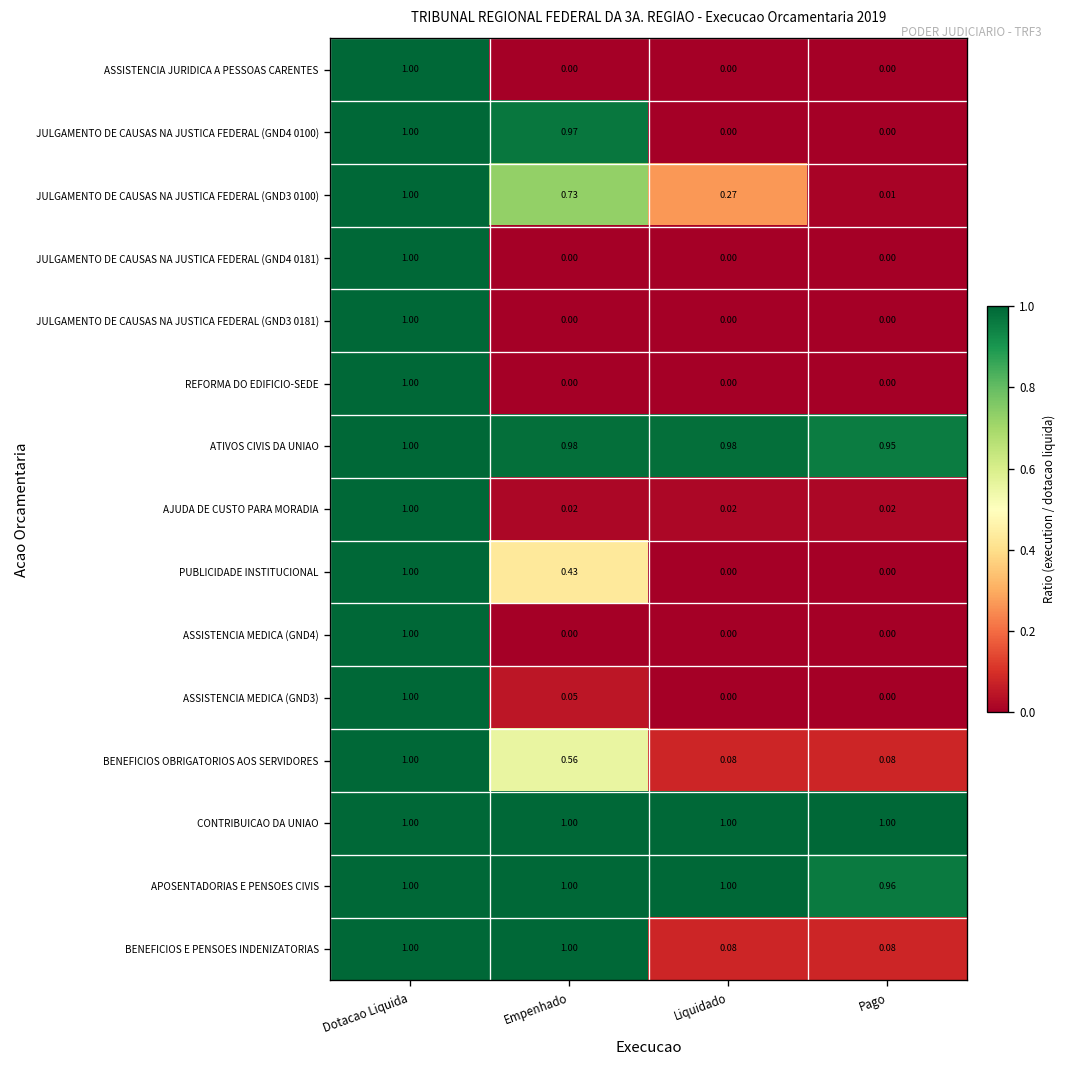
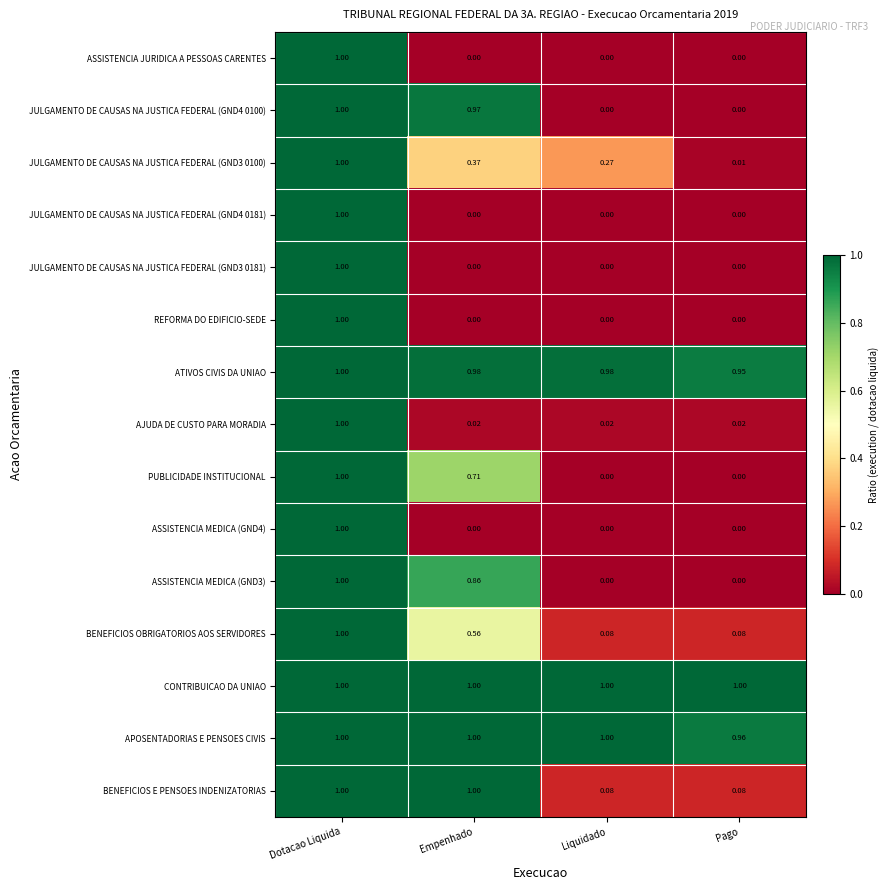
  {
    "ASSISTENCIA JURIDICA A PESSOAS CARENTES": {
      "Dotacao Liquida": 1.00,
      "Empenhado": 0.00,
      "Liquidado": 0.00,
      "Pago": 0.00
    },
    "JULGAMENTO DE CAUSAS NA JUSTICA FEDERAL (GND4 0100)": {
      "Dotacao Liquida": 1.00,
      "Empenhado": 0.97,
      "Liquidado": 0.00,
      "Pago": 0.00
    },
    "JULGAMENTO DE CAUSAS NA JUSTICA FEDERAL (GND3 0100)": {
      "Dotacao Liquida": 1.00,
-     "Empenhado": 0.73,
+     "Empenhado": 0.37,
      "Liquidado": 0.27,
      "Pago": 0.01
    },
    "JULGAMENTO DE CAUSAS NA JUSTICA FEDERAL (GND4 0181)": {
      "Dotacao Liquida": 1.00,
      "Empenhado": 0.00,
      "Liquidado": 0.00,
      "Pago": 0.00
    },
    "JULGAMENTO DE CAUSAS NA JUSTICA FEDERAL (GND3 0181)": {
      "Dotacao Liquida": 1.00,
      "Empenhado": 0.00,
      "Liquidado": 0.00,
      "Pago": 0.00
    },
    "REFORMA DO EDIFICIO-SEDE": {
      "Dotacao Liquida": 1.00,
      "Empenhado": 0.00,
      "Liquidado": 0.00,
      "Pago": 0.00
    },
    "ATIVOS CIVIS DA UNIAO": {
      "Dotacao Liquida": 1.00,
      "Empenhado": 0.98,
      "Liquidado": 0.98,
      "Pago": 0.95
    },
    "AJUDA DE CUSTO PARA MORADIA": {
      "Dotacao Liquida": 1.00,
      "Empenhado": 0.02,
      "Liquidado": 0.02,
      "Pago": 0.02
    },
    "PUBLICIDADE INSTITUCIONAL": {
      "Dotacao Liquida": 1.00,
-     "Empenhado": 0.43,
+     "Empenhado": 0.71,
      "Liquidado": 0.00,
      "Pago": 0.00
    },
    "ASSISTENCIA MEDICA (GND4)": {
      "Dotacao Liquida": 1.00,
      "Empenhado": 0.00,
      "Liquidado": 0.00,
      "Pago": 0.00
    },
    "ASSISTENCIA MEDICA (GND3)": {
      "Dotacao Liquida": 1.00,
-     "Empenhado": 0.05,
+     "Empenhado": 0.86,
      "Liquidado": 0.00,
      "Pago": 0.00
    },
    "BENEFICIOS OBRIGATORIOS AOS SERVIDORES": {
      "Dotacao Liquida": 1.00,
      "Empenhado": 0.56,
      "Liquidado": 0.08,
      "Pago": 0.08
    },
    "CONTRIBUICAO DA UNIAO": {
      "Dotacao Liquida": 1.00,
      "Empenhado": 1.00,
      "Liquidado": 1.00,
      "Pago": 1.00
    },
    "APOSENTADORIAS E PENSOES CIVIS": {
      "Dotacao Liquida": 1.00,
      "Empenhado": 1.00,
      "Liquidado": 1.00,
      "Pago": 0.96
    },
    "BENEFICIOS E PENSOES INDENIZATORIAS": {
      "Dotacao Liquida": 1.00,
      "Empenhado": 1.00,
      "Liquidado": 0.08,
      "Pago": 0.08
    }
  }
